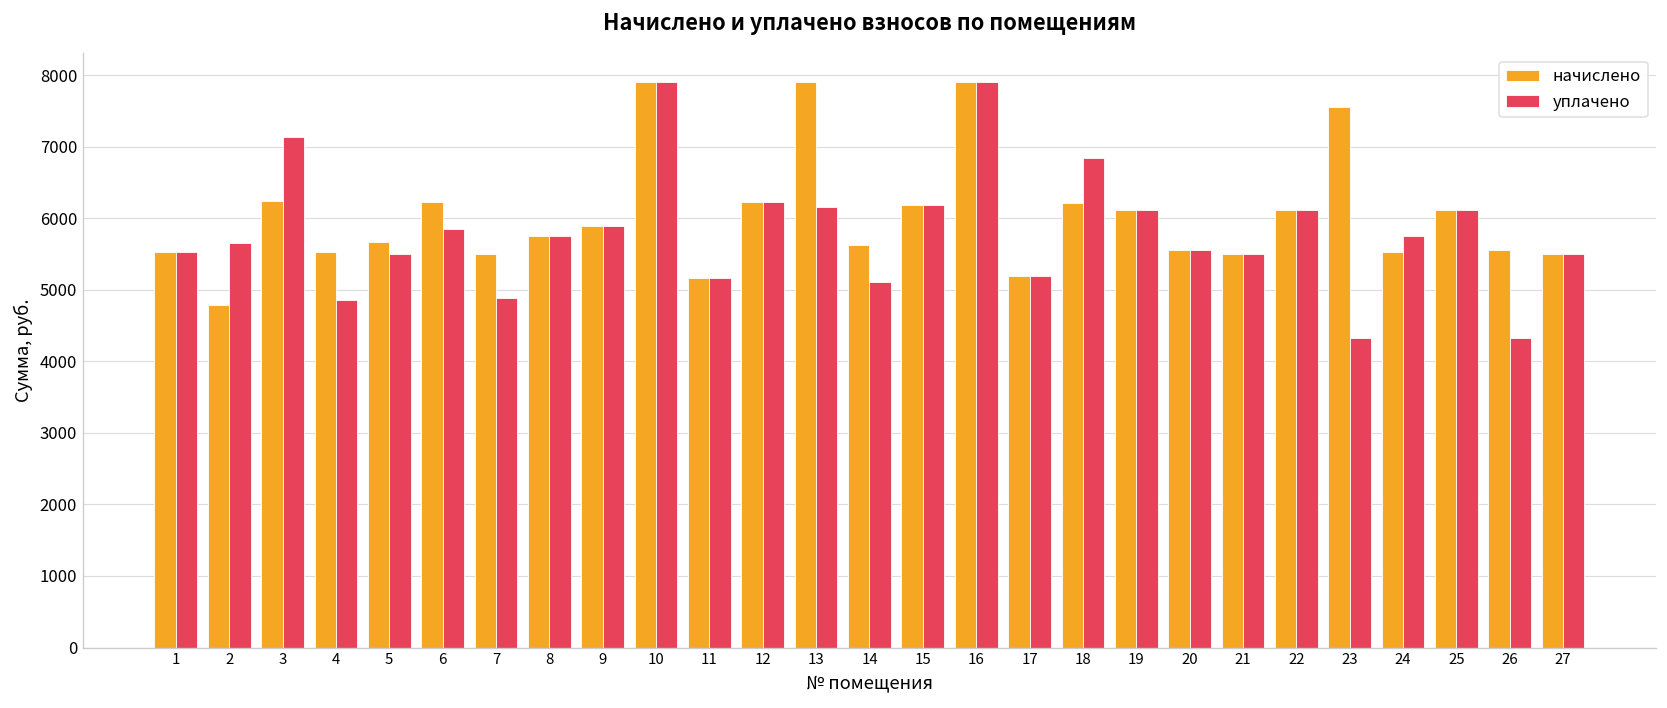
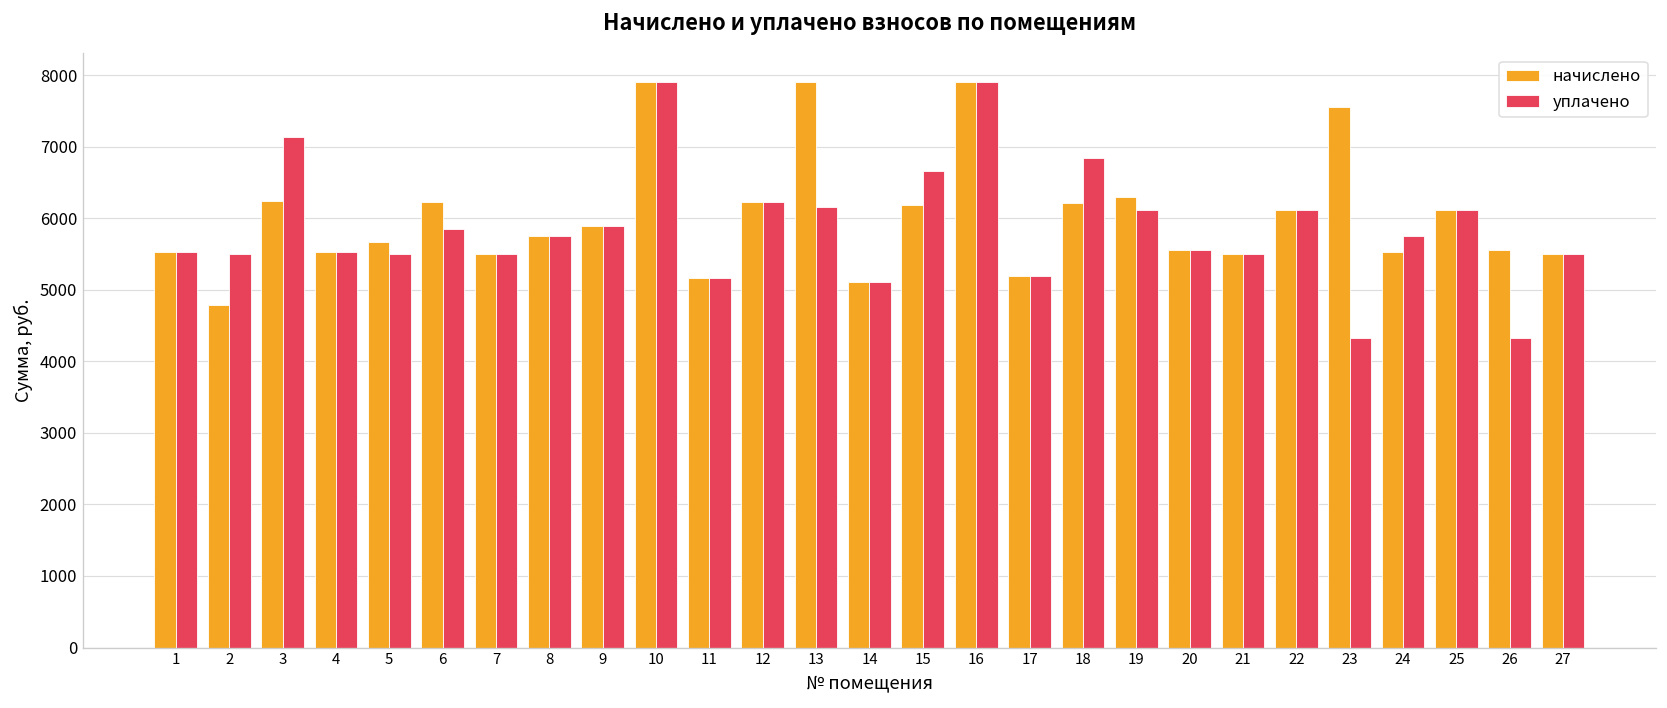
  {
    "начислено": {
      "1": 5500,
      "2": 4800,
      "3": 6200,
      "4": 5500,
      "5": 5700,
      "6": 6200,
      "7": 5500,
      "8": 5800,
      "9": 5900,
      "10": 7900,
      "11": 5200,
      "12": 6200,
      "13": 7900,
-     "14": 5600,
+     "14": 5100,
      "15": 6200,
      "16": 7900,
      "17": 5200,
      "18": 6200,
-     "19": 6100,
+     "19": 6300,
      "20": 5600,
      "21": 5500,
      "22": 6100,
      "23": 7600,
      "24": 5500,
      "25": 6100,
      "26": 5600,
      "27": 5500
    },
    "уплачено": {
      "1": 5500,
-     "2": 5700,
+     "2": 5500,
      "3": 7100,
-     "4": 4900,
+     "4": 5500,
      "5": 5500,
      "6": 5900,
-     "7": 4900,
+     "7": 5500,
      "8": 5800,
      "9": 5900,
      "10": 7900,
      "11": 5200,
      "12": 6200,
      "13": 6200,
      "14": 5100,
-     "15": 6200,
+     "15": 6700,
      "16": 7900,
      "17": 5200,
      "18": 6900,
      "19": 6100,
      "20": 5600,
      "21": 5500,
      "22": 6100,
      "23": 4300,
      "24": 5800,
      "25": 6100,
      "26": 4300,
      "27": 5500
    }
  }
